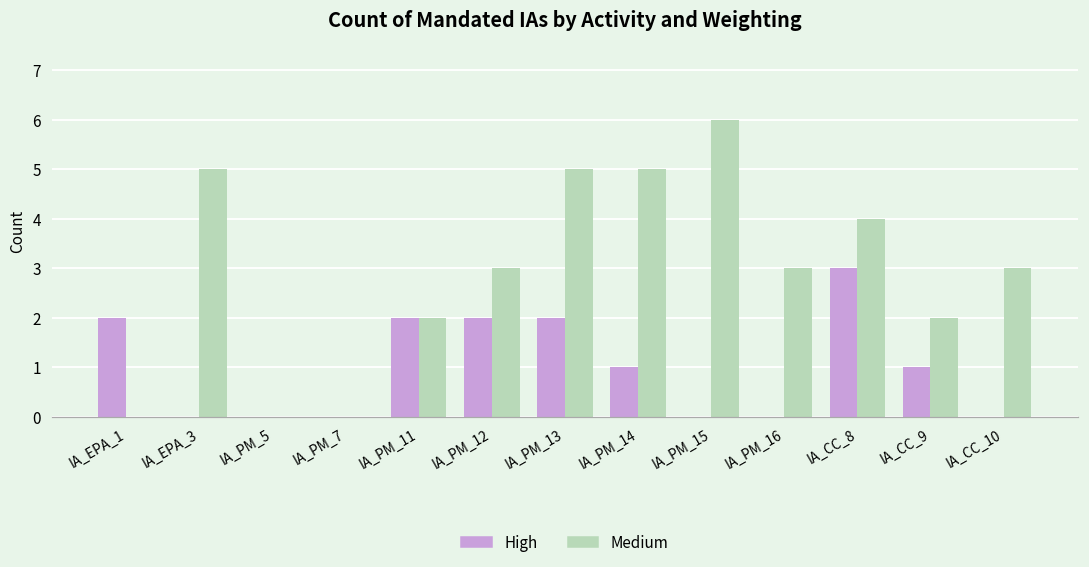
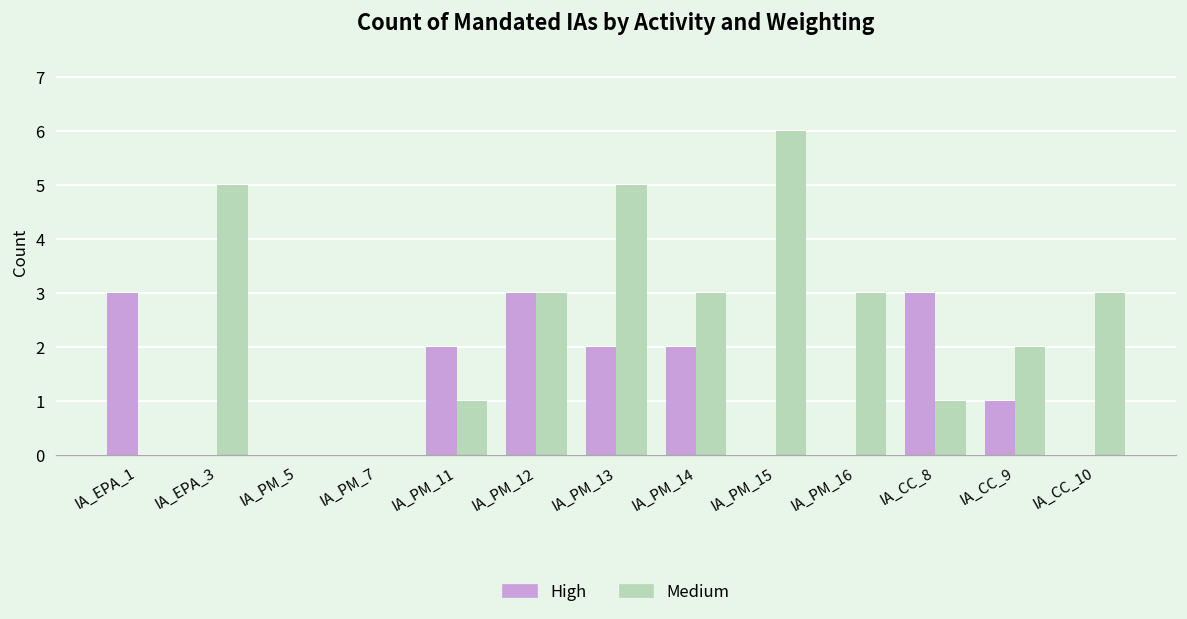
  {
    "High": {
-     "IA_EPA_1": 2,
+     "IA_EPA_1": 3,
      "IA_EPA_3": 0,
      "IA_PM_5": 0,
      "IA_PM_7": 0,
      "IA_PM_11": 2,
-     "IA_PM_12": 2,
+     "IA_PM_12": 3,
      "IA_PM_13": 2,
-     "IA_PM_14": 1,
+     "IA_PM_14": 2,
      "IA_PM_15": 0,
      "IA_PM_16": 0,
      "IA_CC_8": 3,
      "IA_CC_9": 1,
      "IA_CC_10": 0
    },
    "Medium": {
      "IA_EPA_1": 0,
      "IA_EPA_3": 5,
      "IA_PM_5": 0,
      "IA_PM_7": 0,
-     "IA_PM_11": 2,
+     "IA_PM_11": 1,
      "IA_PM_12": 3,
      "IA_PM_13": 5,
-     "IA_PM_14": 5,
+     "IA_PM_14": 3,
      "IA_PM_15": 6,
      "IA_PM_16": 3,
-     "IA_CC_8": 4,
+     "IA_CC_8": 1,
      "IA_CC_9": 2,
      "IA_CC_10": 3
    }
  }
